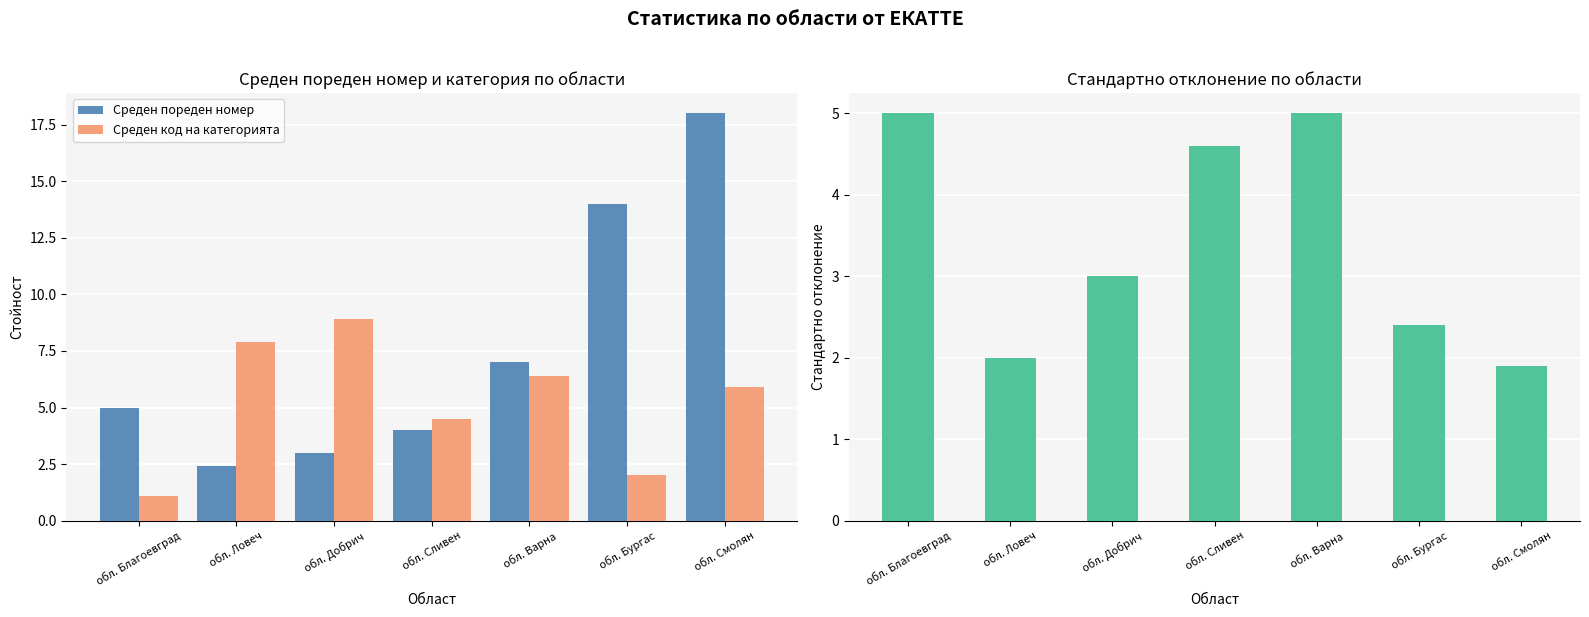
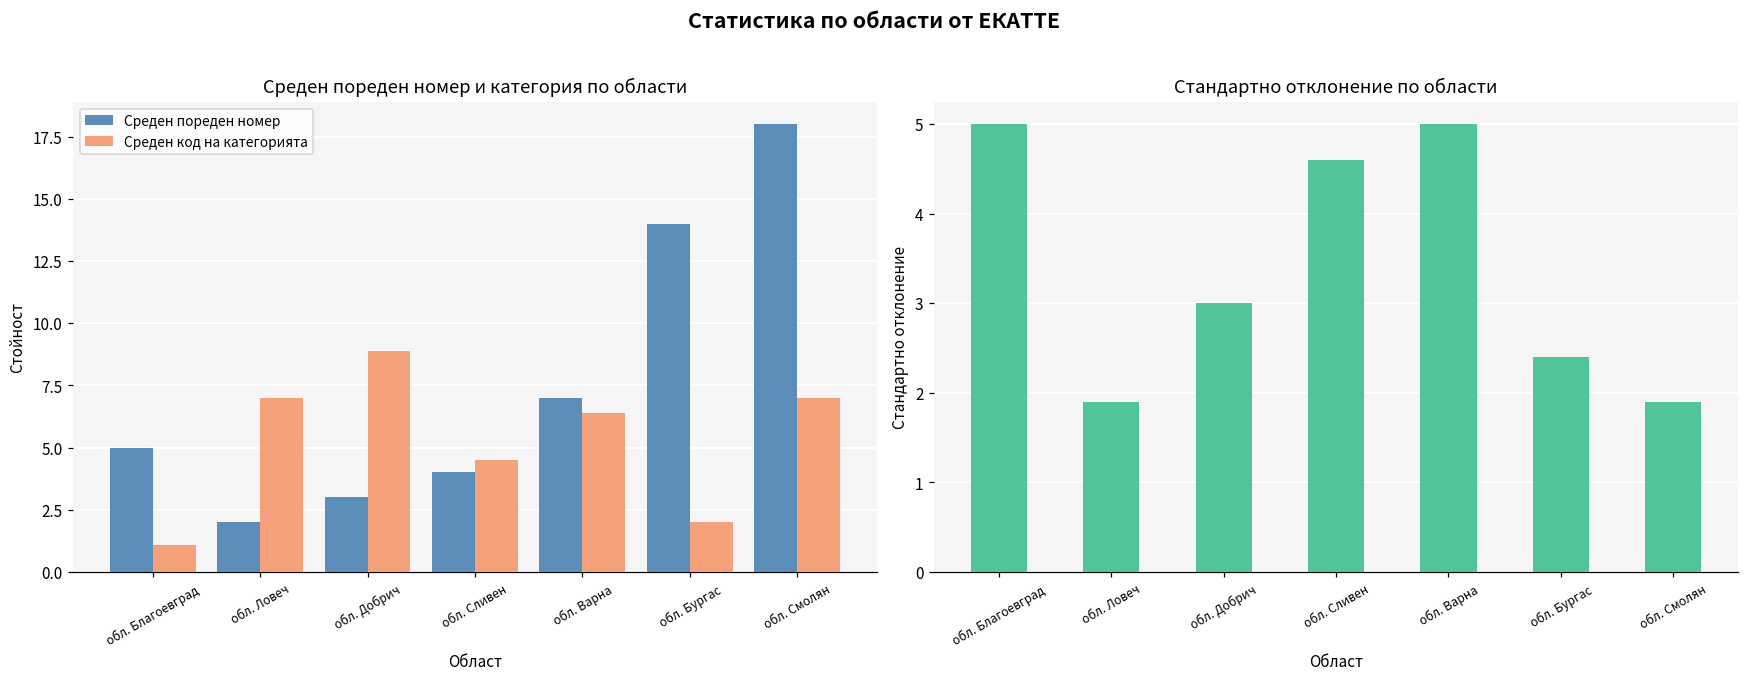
  {
    "Среден пореден номер и категория по области": {
      "Среден пореден номер": {
        "обл. Благоевград": 5.0,
-       "обл. Ловеч": 2.4,
+       "обл. Ловеч": 2.0,
        "обл. Добрич": 3.0,
        "обл. Сливен": 4.0,
        "обл. Варна": 7.0,
        "обл. Бургас": 14.0,
        "обл. Смолян": 18.0
      },
      "Среден код на категорията": {
        "обл. Благоевград": 1.1,
-       "обл. Ловеч": 7.9,
+       "обл. Ловеч": 7.0,
        "обл. Добрич": 8.9,
        "обл. Сливен": 4.5,
        "обл. Варна": 6.4,
        "обл. Бургас": 2.0,
-       "обл. Смолян": 5.9
+       "обл. Смолян": 7.0
      }
    },
    "Стандартно отклонение по области": {
      "обл. Благоевград": 5.0,
-     "обл. Ловеч": 2.0,
+     "обл. Ловеч": 1.9,
      "обл. Добрич": 3.0,
      "обл. Сливен": 4.6,
      "обл. Варна": 5.0,
      "обл. Бургас": 2.4,
      "обл. Смолян": 1.9
    }
  }
